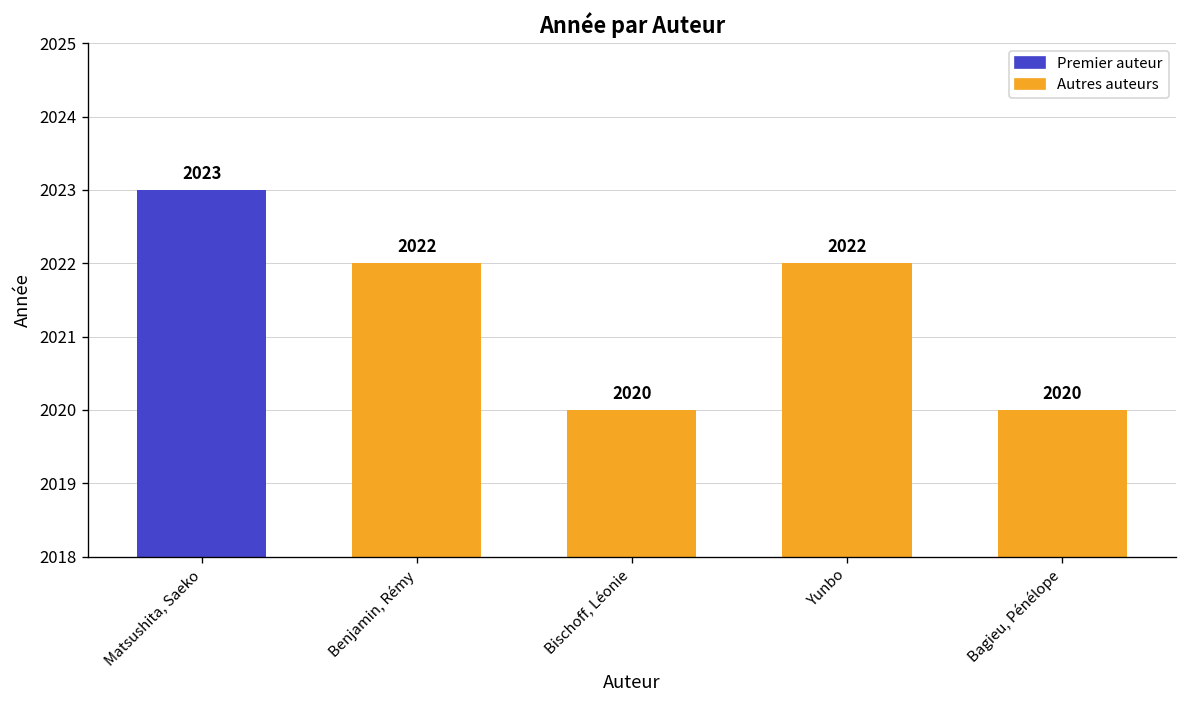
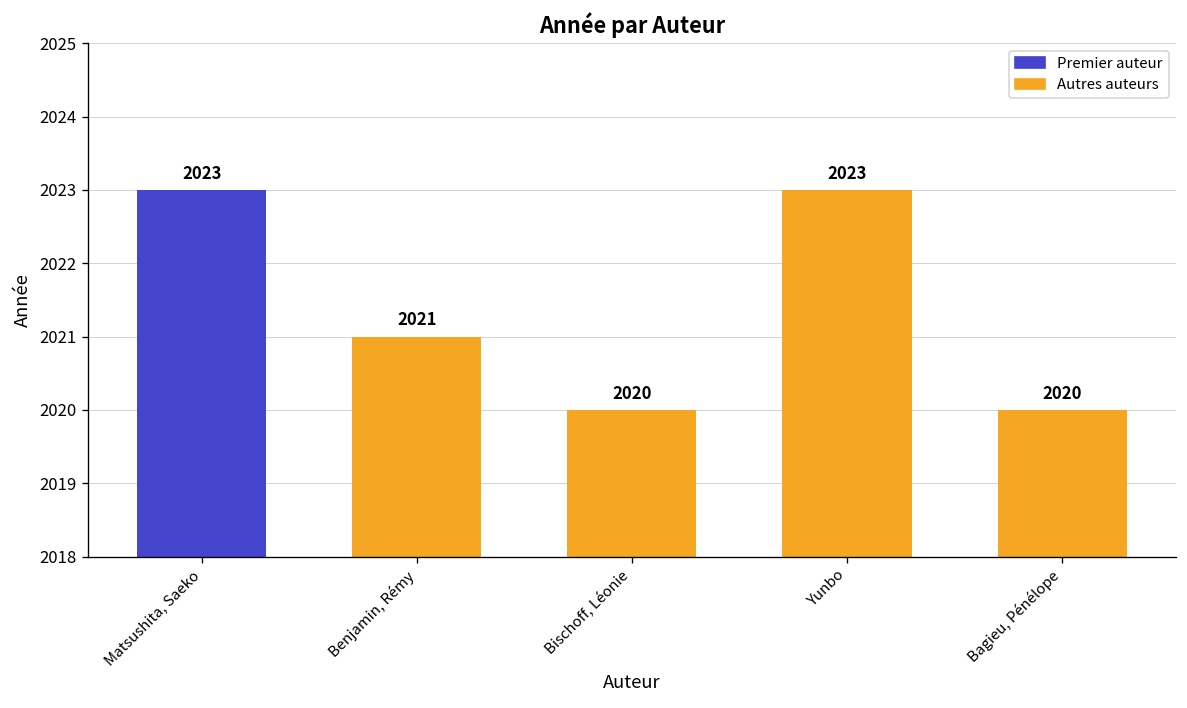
  {
    "Matsushita, Saeko": 2023,
-   "Benjamin, Rémy": 2022,
+   "Benjamin, Rémy": 2021,
    "Bischoff, Léonie": 2020,
-   "Yunbo": 2022,
+   "Yunbo": 2023,
    "Bagieu, Pénélope": 2020
  }
